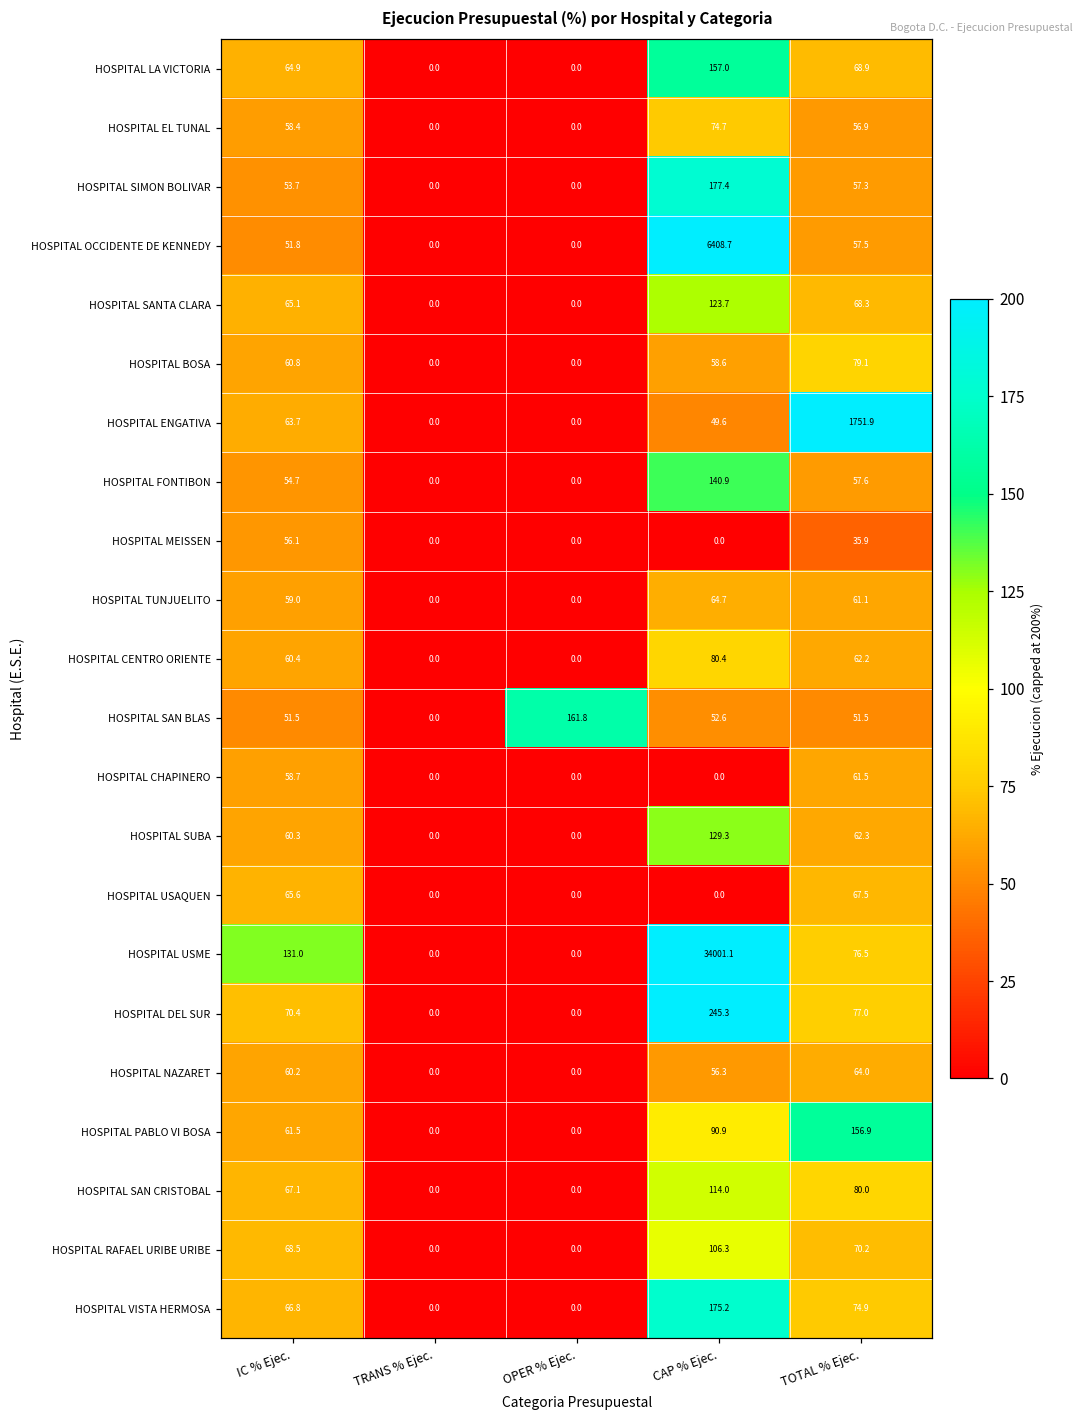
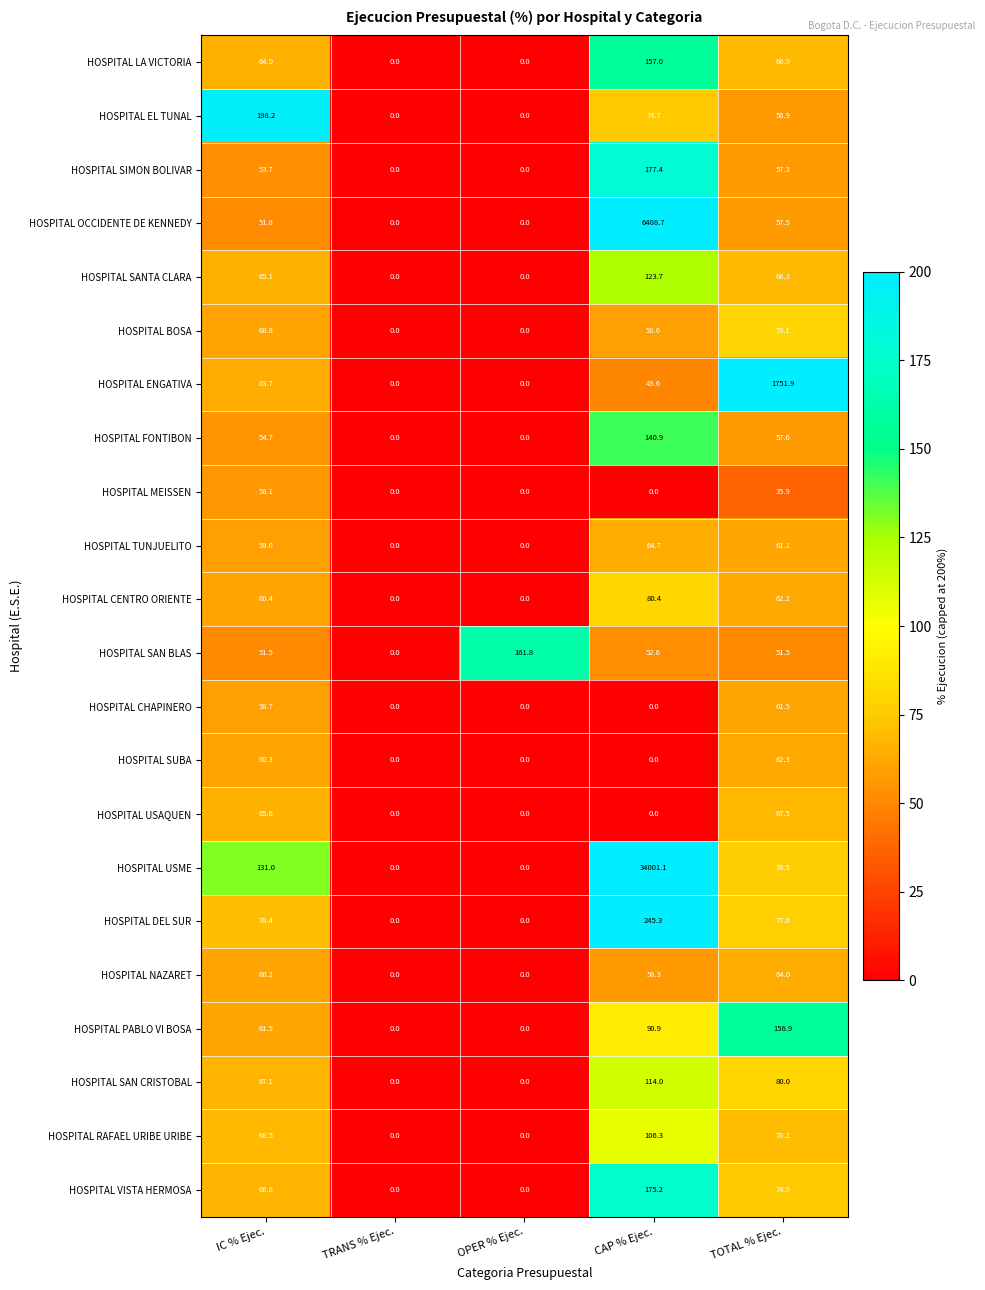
  {
    "HOSPITAL LA VICTORIA": {
      "IC % Ejec.": 64.9,
      "TRANS % Ejec.": 0.0,
      "OPER % Ejec.": 0.0,
      "CAP % Ejec.": 157.0,
      "TOTAL % Ejec.": 68.9
    },
    "HOSPITAL EL TUNAL": {
-     "IC % Ejec.": 58.4,
+     "IC % Ejec.": 198.2,
      "TRANS % Ejec.": 0.0,
      "OPER % Ejec.": 0.0,
      "CAP % Ejec.": 74.7,
      "TOTAL % Ejec.": 56.9
    },
    "HOSPITAL SIMON BOLIVAR": {
      "IC % Ejec.": 53.7,
      "TRANS % Ejec.": 0.0,
      "OPER % Ejec.": 0.0,
      "CAP % Ejec.": 177.4,
      "TOTAL % Ejec.": 57.3
    },
    "HOSPITAL OCCIDENTE DE KENNEDY": {
      "IC % Ejec.": 51.8,
      "TRANS % Ejec.": 0.0,
      "OPER % Ejec.": 0.0,
      "CAP % Ejec.": 6408.7,
      "TOTAL % Ejec.": 57.5
    },
    "HOSPITAL SANTA CLARA": {
      "IC % Ejec.": 65.1,
      "TRANS % Ejec.": 0.0,
      "OPER % Ejec.": 0.0,
      "CAP % Ejec.": 123.7,
      "TOTAL % Ejec.": 68.3
    },
    "HOSPITAL BOSA": {
      "IC % Ejec.": 60.8,
      "TRANS % Ejec.": 0.0,
      "OPER % Ejec.": 0.0,
      "CAP % Ejec.": 58.6,
      "TOTAL % Ejec.": 79.1
    },
    "HOSPITAL ENGATIVA": {
      "IC % Ejec.": 63.7,
      "TRANS % Ejec.": 0.0,
      "OPER % Ejec.": 0.0,
      "CAP % Ejec.": 49.6,
      "TOTAL % Ejec.": 1751.9
    },
    "HOSPITAL FONTIBON": {
      "IC % Ejec.": 54.7,
      "TRANS % Ejec.": 0.0,
      "OPER % Ejec.": 0.0,
      "CAP % Ejec.": 140.9,
      "TOTAL % Ejec.": 57.6
    },
    "HOSPITAL MEISSEN": {
      "IC % Ejec.": 56.1,
      "TRANS % Ejec.": 0.0,
      "OPER % Ejec.": 0.0,
      "CAP % Ejec.": 0.0,
      "TOTAL % Ejec.": 35.9
    },
    "HOSPITAL TUNJUELITO": {
      "IC % Ejec.": 59.0,
      "TRANS % Ejec.": 0.0,
      "OPER % Ejec.": 0.0,
      "CAP % Ejec.": 64.7,
      "TOTAL % Ejec.": 61.1
    },
    "HOSPITAL CENTRO ORIENTE": {
      "IC % Ejec.": 60.4,
      "TRANS % Ejec.": 0.0,
      "OPER % Ejec.": 0.0,
      "CAP % Ejec.": 80.4,
      "TOTAL % Ejec.": 62.2
    },
    "HOSPITAL SAN BLAS": {
      "IC % Ejec.": 51.5,
      "TRANS % Ejec.": 0.0,
      "OPER % Ejec.": 161.8,
      "CAP % Ejec.": 52.6,
      "TOTAL % Ejec.": 51.5
    },
    "HOSPITAL CHAPINERO": {
      "IC % Ejec.": 58.7,
      "TRANS % Ejec.": 0.0,
      "OPER % Ejec.": 0.0,
      "CAP % Ejec.": 0.0,
      "TOTAL % Ejec.": 61.5
    },
    "HOSPITAL SUBA": {
      "IC % Ejec.": 60.3,
      "TRANS % Ejec.": 0.0,
      "OPER % Ejec.": 0.0,
-     "CAP % Ejec.": 129.3,
+     "CAP % Ejec.": 0.0,
      "TOTAL % Ejec.": 62.3
    },
    "HOSPITAL USAQUEN": {
      "IC % Ejec.": 65.6,
      "TRANS % Ejec.": 0.0,
      "OPER % Ejec.": 0.0,
      "CAP % Ejec.": 0.0,
      "TOTAL % Ejec.": 67.5
    },
    "HOSPITAL USME": {
      "IC % Ejec.": 131.0,
      "TRANS % Ejec.": 0.0,
      "OPER % Ejec.": 0.0,
      "CAP % Ejec.": 34001.1,
      "TOTAL % Ejec.": 76.5
    },
    "HOSPITAL DEL SUR": {
      "IC % Ejec.": 70.4,
      "TRANS % Ejec.": 0.0,
      "OPER % Ejec.": 0.0,
      "CAP % Ejec.": 245.3,
      "TOTAL % Ejec.": 77.0
    },
    "HOSPITAL NAZARET": {
      "IC % Ejec.": 60.2,
      "TRANS % Ejec.": 0.0,
      "OPER % Ejec.": 0.0,
      "CAP % Ejec.": 56.3,
      "TOTAL % Ejec.": 64.0
    },
    "HOSPITAL PABLO VI BOSA": {
      "IC % Ejec.": 61.5,
      "TRANS % Ejec.": 0.0,
      "OPER % Ejec.": 0.0,
      "CAP % Ejec.": 90.9,
      "TOTAL % Ejec.": 156.9
    },
    "HOSPITAL SAN CRISTOBAL": {
      "IC % Ejec.": 67.1,
      "TRANS % Ejec.": 0.0,
      "OPER % Ejec.": 0.0,
      "CAP % Ejec.": 114.0,
      "TOTAL % Ejec.": 80.0
    },
    "HOSPITAL RAFAEL URIBE URIBE": {
      "IC % Ejec.": 68.5,
      "TRANS % Ejec.": 0.0,
      "OPER % Ejec.": 0.0,
      "CAP % Ejec.": 106.3,
      "TOTAL % Ejec.": 70.2
    },
    "HOSPITAL VISTA HERMOSA": {
      "IC % Ejec.": 66.8,
      "TRANS % Ejec.": 0.0,
      "OPER % Ejec.": 0.0,
      "CAP % Ejec.": 175.2,
      "TOTAL % Ejec.": 74.9
    }
  }
